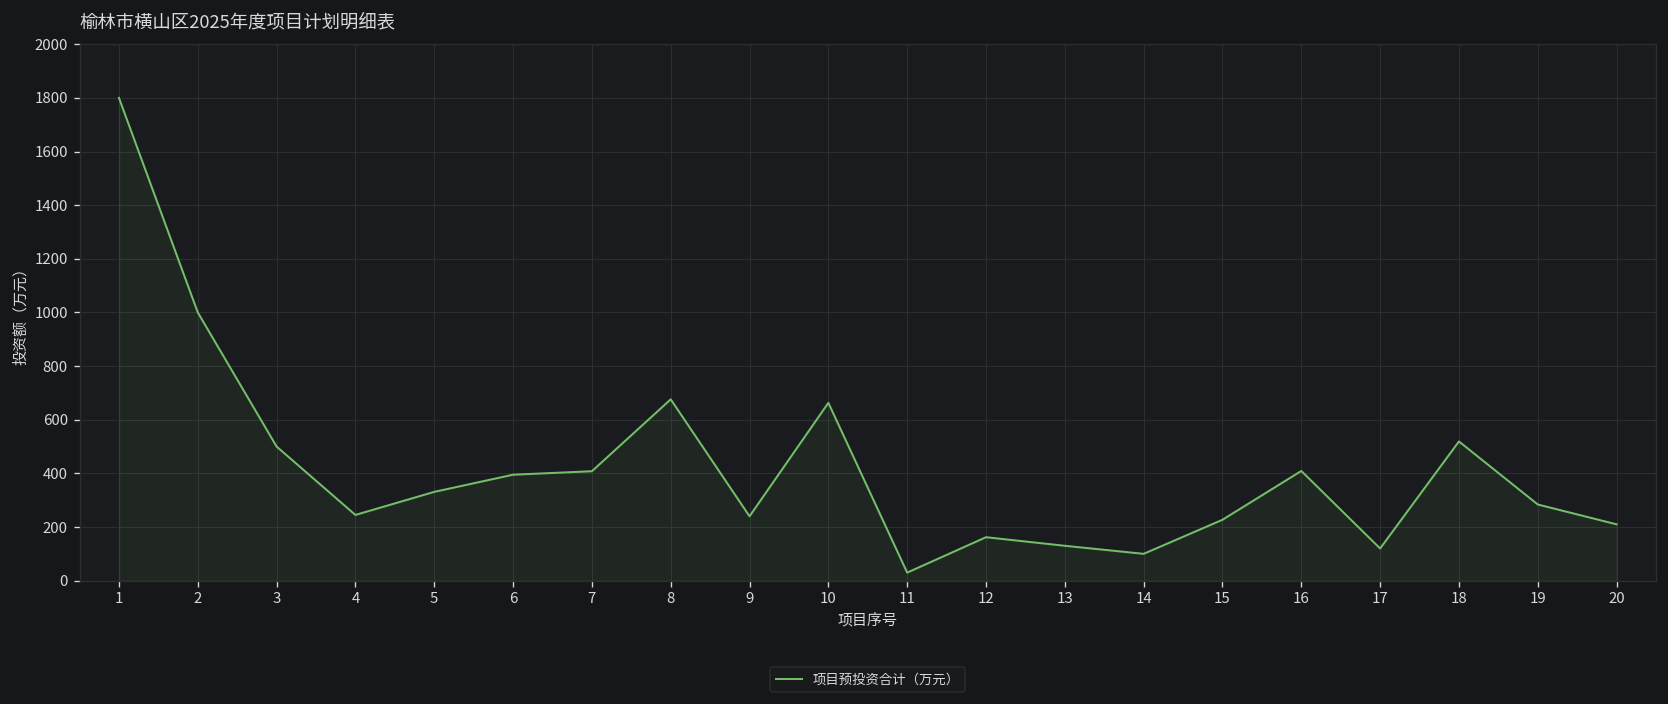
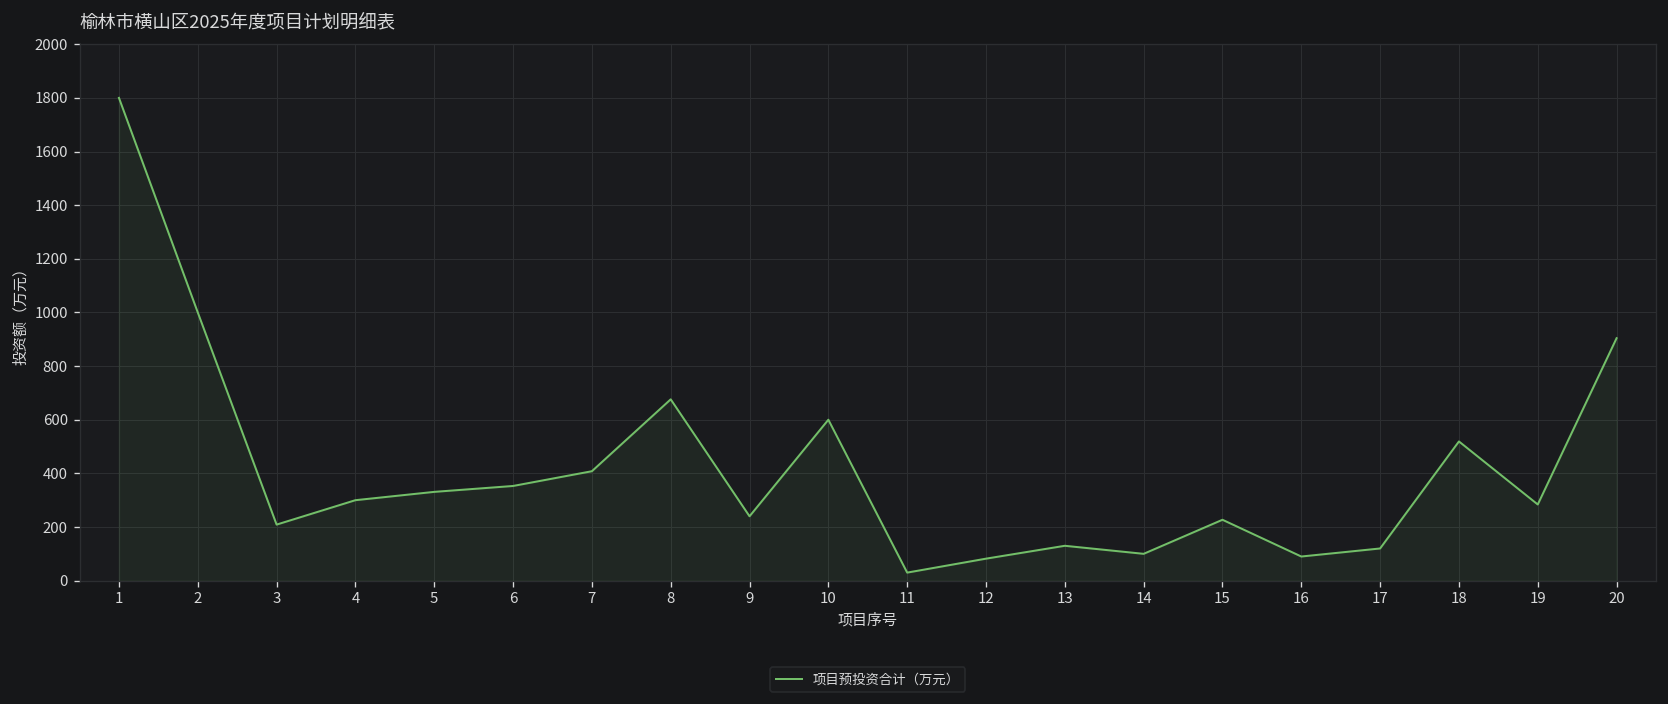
  {
    "1": 1800,
    "2": 1000,
-   "3": 500,
-   "4": 250,
+   "3": 210,
+   "4": 300,
    "5": 330,
-   "6": 400,
+   "6": 350,
    "7": 410,
    "8": 680,
    "9": 240,
-   "10": 660,
+   "10": 600,
    "11": 30,
-   "12": 160,
+   "12": 80,
    "13": 130,
    "14": 100,
    "15": 230,
-   "16": 410,
+   "16": 90,
    "17": 120,
    "18": 520,
    "19": 280,
-   "20": 210
+   "20": 900
  }
